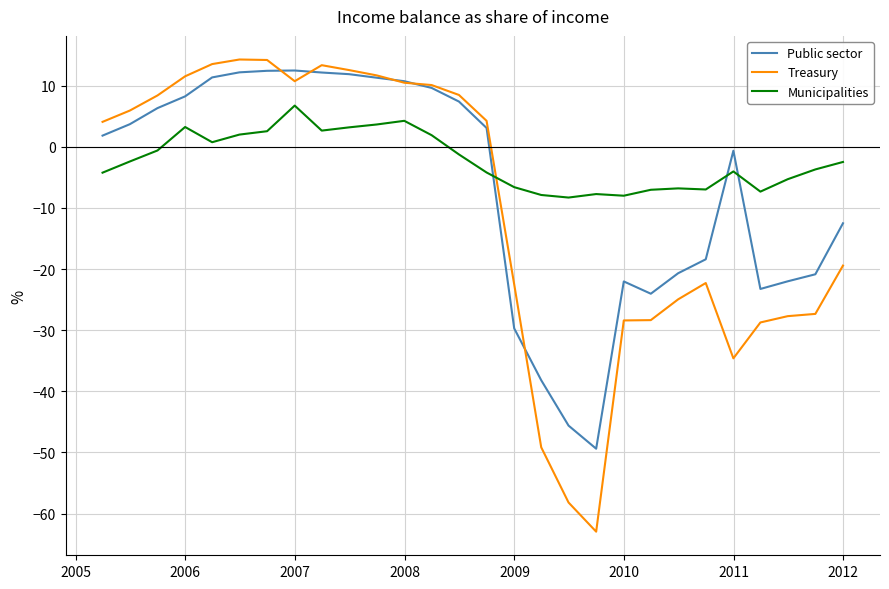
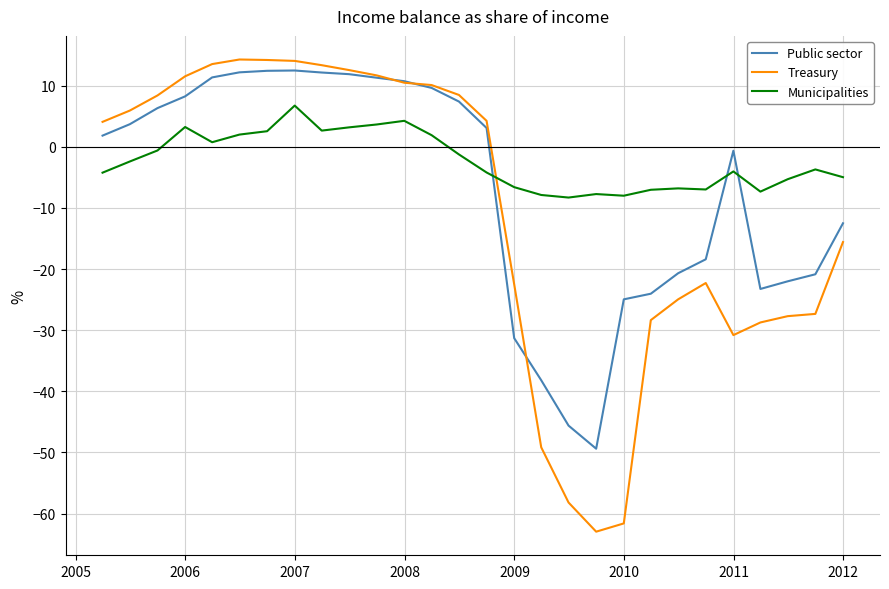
  {
    "Public sector": {
      "2006": 8,
      "2007": 12,
-     "2009": -30,
-     "2010": -22,
+     "2009": -31,
+     "2010": -25,
      "2011": -1,
      "2012": -13
    },
    "Treasury": {
      "2006": 12,
-     "2007": 11,
+     "2007": 14,
      "2009": -23,
-     "2010": -28,
-     "2011": -35,
-     "2012": -19
+     "2010": -62,
+     "2011": -31,
+     "2012": -16
    },
    "Municipalities": {
      "2006": 3,
      "2007": 7,
      "2008": 4,
      "2009": -7,
      "2010": -8,
      "2011": -4,
-     "2012": -2
+     "2012": -5
    }
  }
